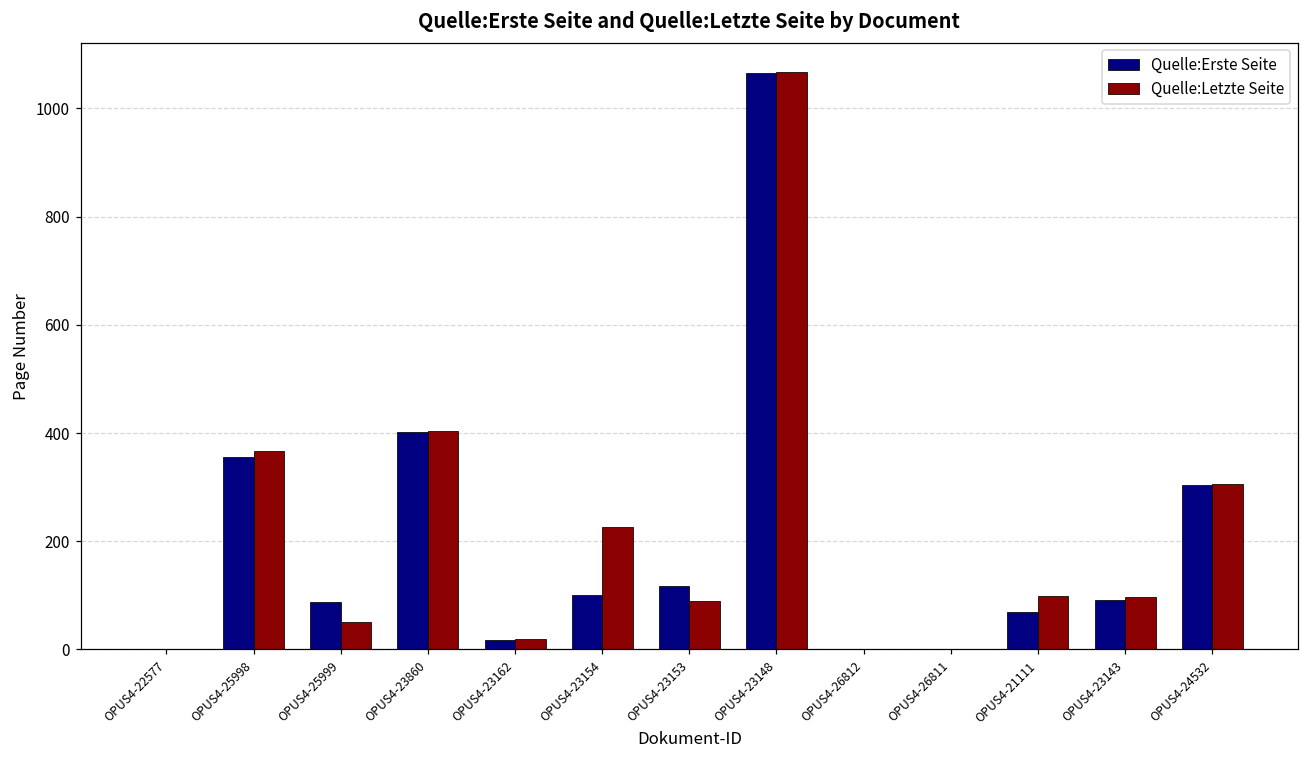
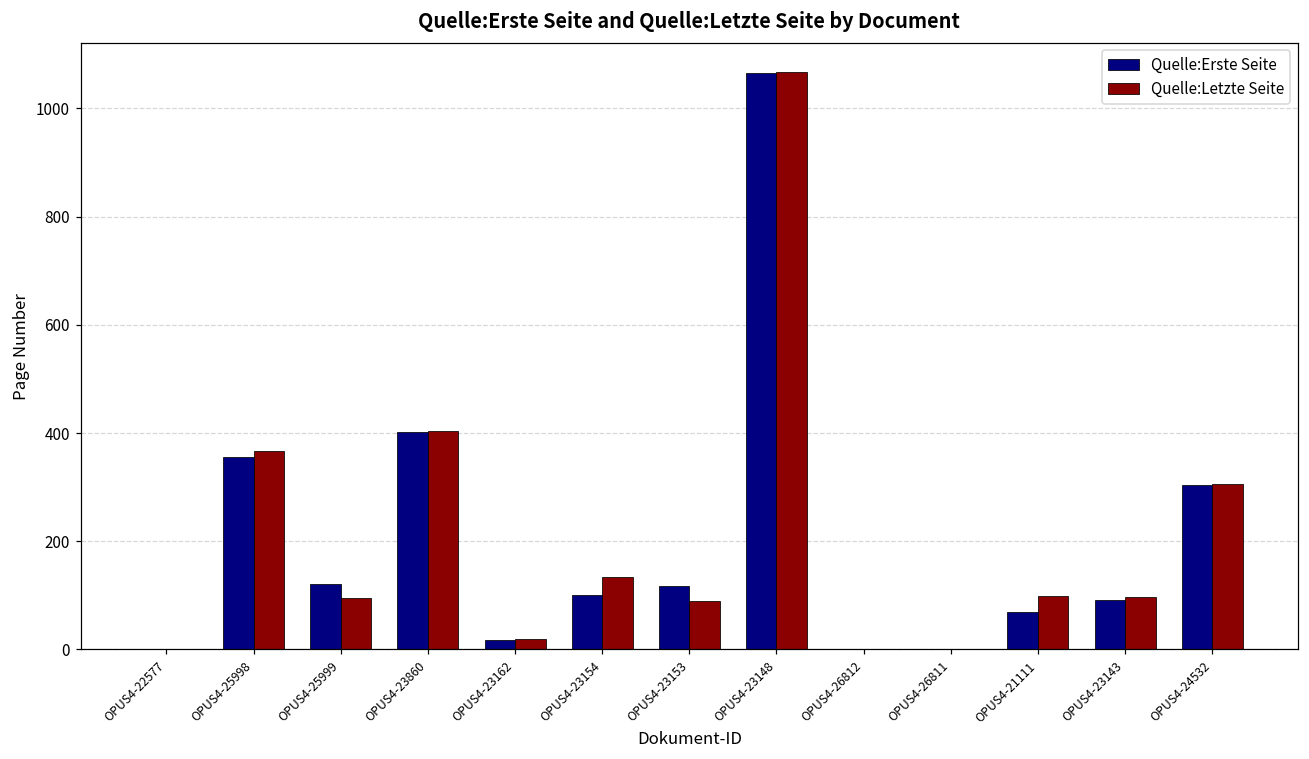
  {
    "Quelle:Erste Seite": {
      "OPUS4-22577": 0,
      "OPUS4-25998": 360,
-     "OPUS4-25999": 90,
+     "OPUS4-25999": 120,
      "OPUS4-23860": 400,
      "OPUS4-23162": 20,
      "OPUS4-23154": 100,
      "OPUS4-23153": 120,
      "OPUS4-23148": 1070,
      "OPUS4-26812": 0,
      "OPUS4-26811": 0,
      "OPUS4-21111": 70,
      "OPUS4-23143": 90,
      "OPUS4-24532": 300
    },
    "Quelle:Letzte Seite": {
      "OPUS4-22577": 0,
      "OPUS4-25998": 370,
-     "OPUS4-25999": 50,
+     "OPUS4-25999": 100,
      "OPUS4-23860": 400,
      "OPUS4-23162": 20,
-     "OPUS4-23154": 230,
+     "OPUS4-23154": 130,
      "OPUS4-23153": 90,
      "OPUS4-23148": 1070,
      "OPUS4-26812": 0,
      "OPUS4-26811": 0,
      "OPUS4-21111": 100,
      "OPUS4-23143": 100,
      "OPUS4-24532": 310
    }
  }
